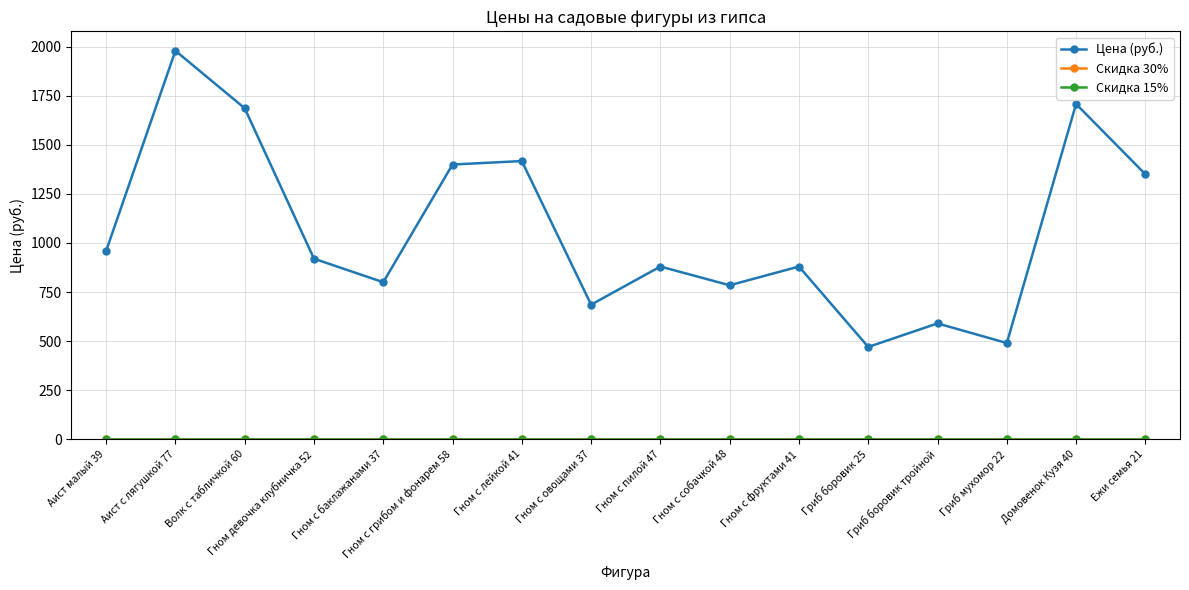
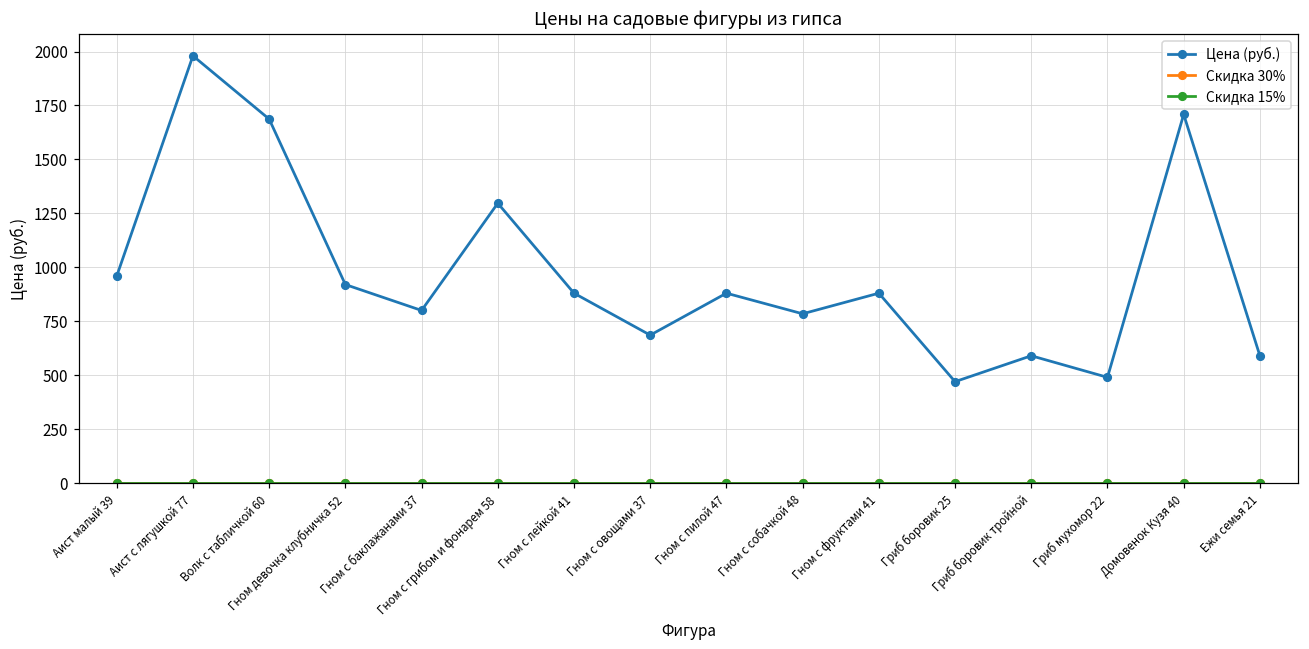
  {
    "Цена (руб.)": {
      "Аист малый 39": 960,
      "Аист с лягушкой 77": 1980,
      "Волк с табличкой 60": 1690,
      "Гном девочка клубничка 52": 920,
      "Гном с баклажанами 37": 800,
-     "Гном с грибом и фонарем 58": 1400,
-     "Гном с лейкой 41": 1420,
+     "Гном с грибом и фонарем 58": 1300,
+     "Гном с лейкой 41": 880,
      "Гном с овощами 37": 690,
      "Гном с пилой 47": 880,
      "Гном с собачкой 48": 780,
      "Гном с фруктами 41": 880,
      "Гриб боровик 25": 470,
      "Гриб боровик тройной": 590,
      "Гриб мухомор 22": 490,
      "Домовенок Кузя 40": 1710,
-     "Ежи семья 21": 1350
+     "Ежи семья 21": 590
    },
    "Скидка 15%": {
      "Аист малый 39": 0,
      "Аист с лягушкой 77": 0,
      "Волк с табличкой 60": 0,
      "Гном девочка клубничка 52": 0,
      "Гном с баклажанами 37": 0,
      "Гном с грибом и фонарем 58": 0,
      "Гном с лейкой 41": 0,
      "Гном с овощами 37": 0,
      "Гном с пилой 47": 0,
      "Гном с собачкой 48": 0,
      "Гном с фруктами 41": 0,
      "Гриб боровик 25": 0,
      "Гриб боровик тройной": 0,
      "Гриб мухомор 22": 0,
      "Домовенок Кузя 40": 0,
      "Ежи семья 21": 0
    }
  }
